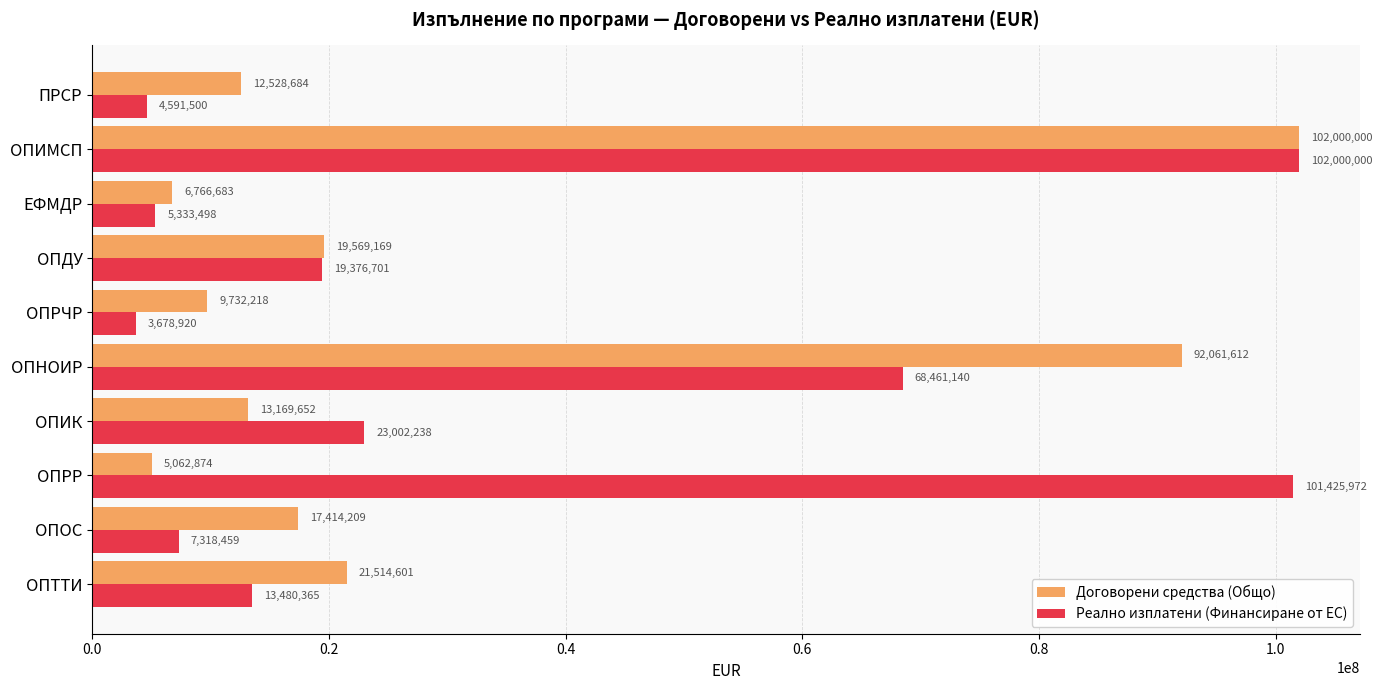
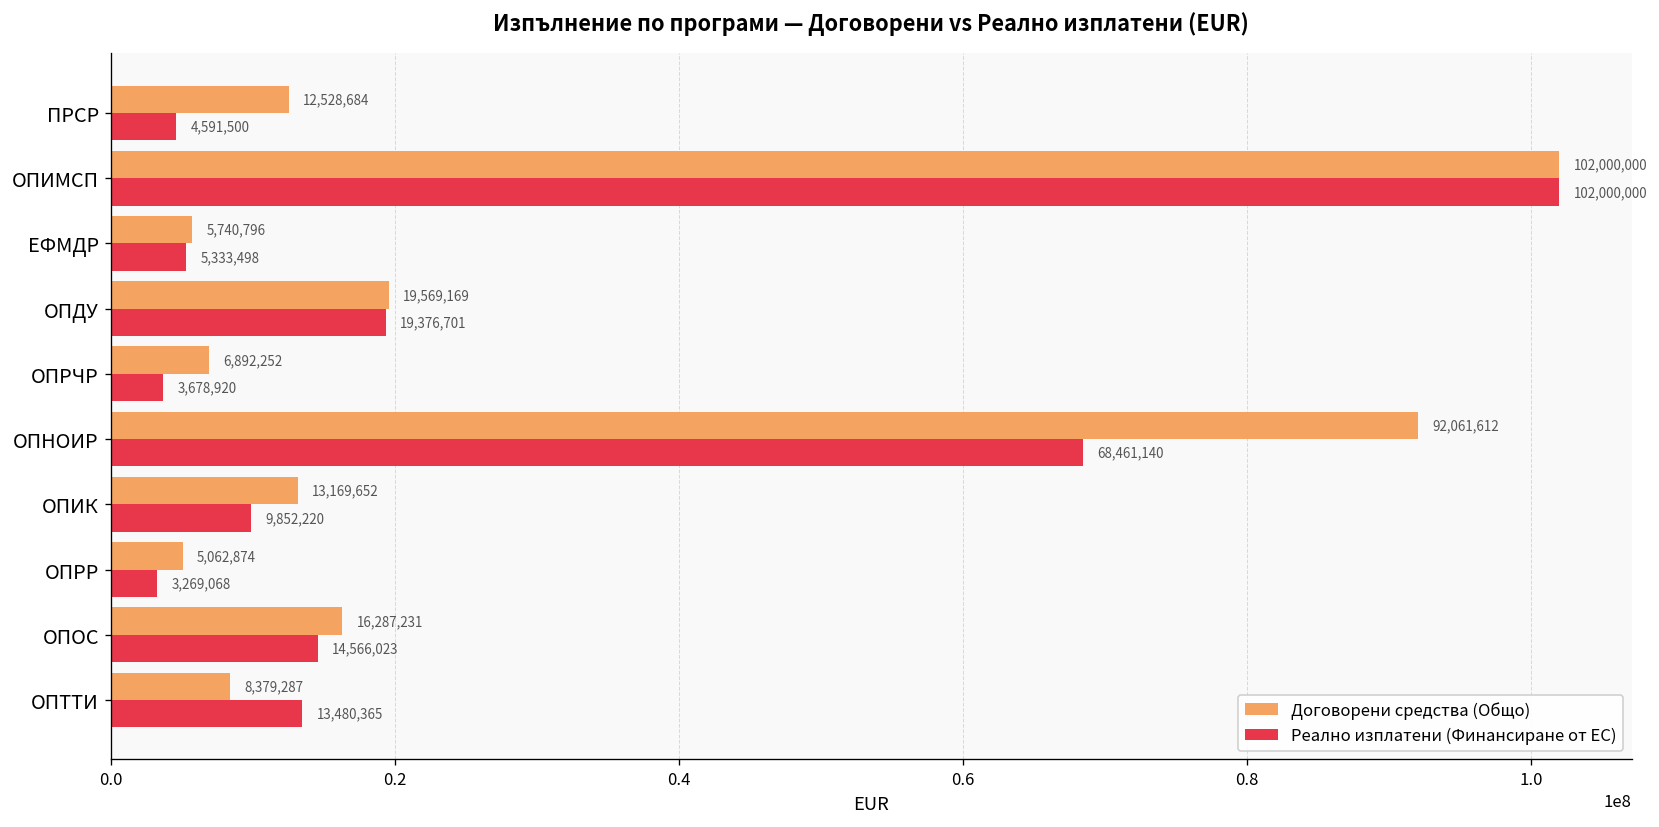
  {
    "Договорени средства (Общо)": {
      "ПРСР": "12,528,684",
      "ОПИМСП": "102,000,000",
-     "ЕФМДР": "6,766,683",
+     "ЕФМДР": "5,740,796",
      "ОПДУ": "19,569,169",
-     "ОПРЧР": "9,732,218",
+     "ОПРЧР": "6,892,252",
      "ОПНОИР": "92,061,612",
      "ОПИК": "13,169,652",
      "ОПРР": "5,062,874",
-     "ОПОС": "17,414,209",
-     "ОПТТИ": "21,514,601"
+     "ОПОС": "16,287,231",
+     "ОПТТИ": "8,379,287"
    },
    "Реално изплатени (Финансиране от ЕС)": {
      "ПРСР": "4,591,500",
      "ОПИМСП": "102,000,000",
      "ЕФМДР": "5,333,498",
      "ОПДУ": "19,376,701",
      "ОПРЧР": "3,678,920",
      "ОПНОИР": "68,461,140",
-     "ОПИК": "23,002,238",
-     "ОПРР": "101,425,972",
-     "ОПОС": "7,318,459",
+     "ОПИК": "9,852,220",
+     "ОПРР": "3,269,068",
+     "ОПОС": "14,566,023",
      "ОПТТИ": "13,480,365"
    }
  }
